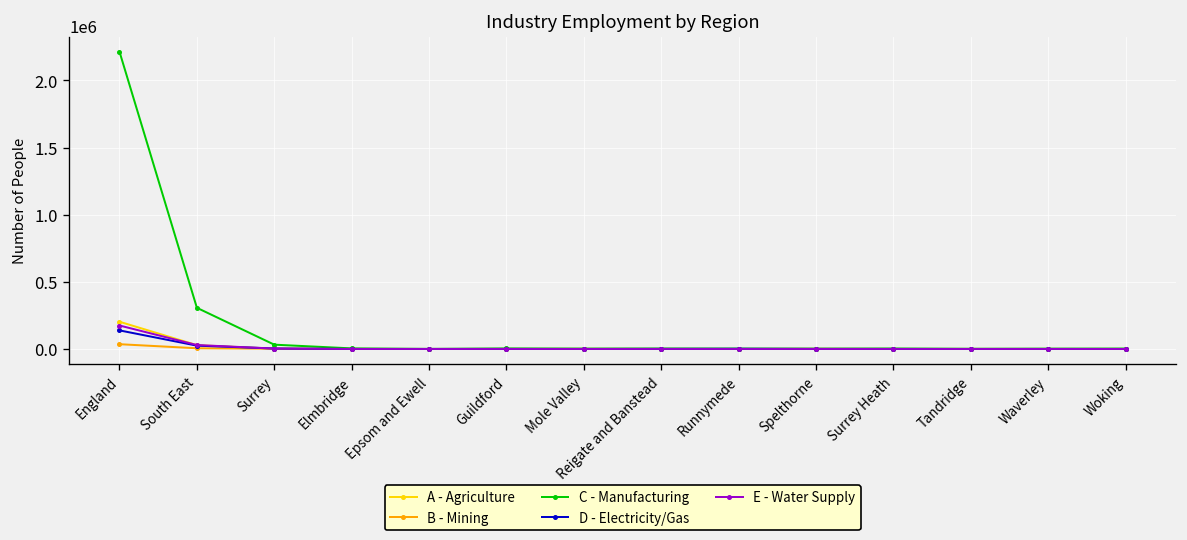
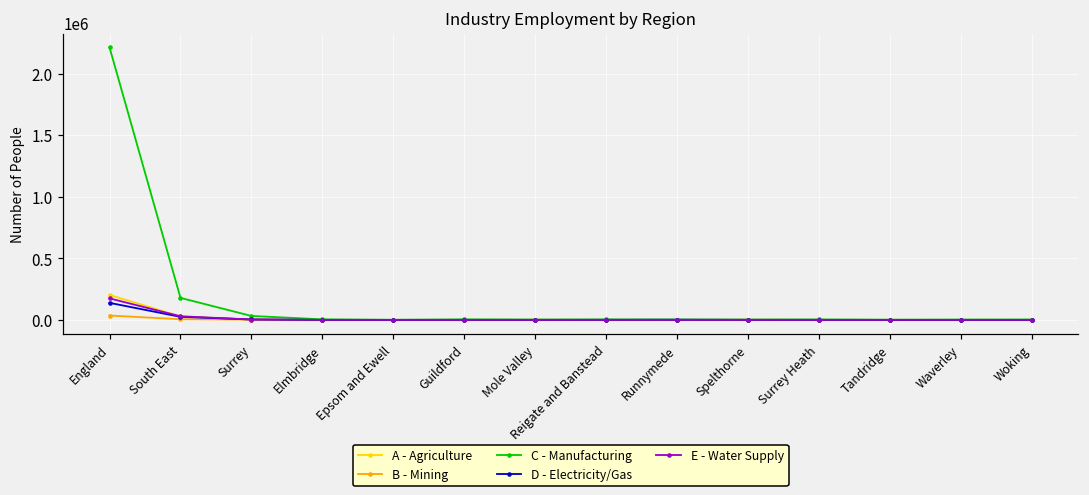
  {
    "C - Manufacturing": {
      "England": 2210000,
-     "South East": 310000,
+     "South East": 180000,
      "Surrey": 30000
    },
    "D - Electricity/Gas": {
      "England": 140000
    },
    "E - Water Supply": {
      "England": 170000
    }
  }
